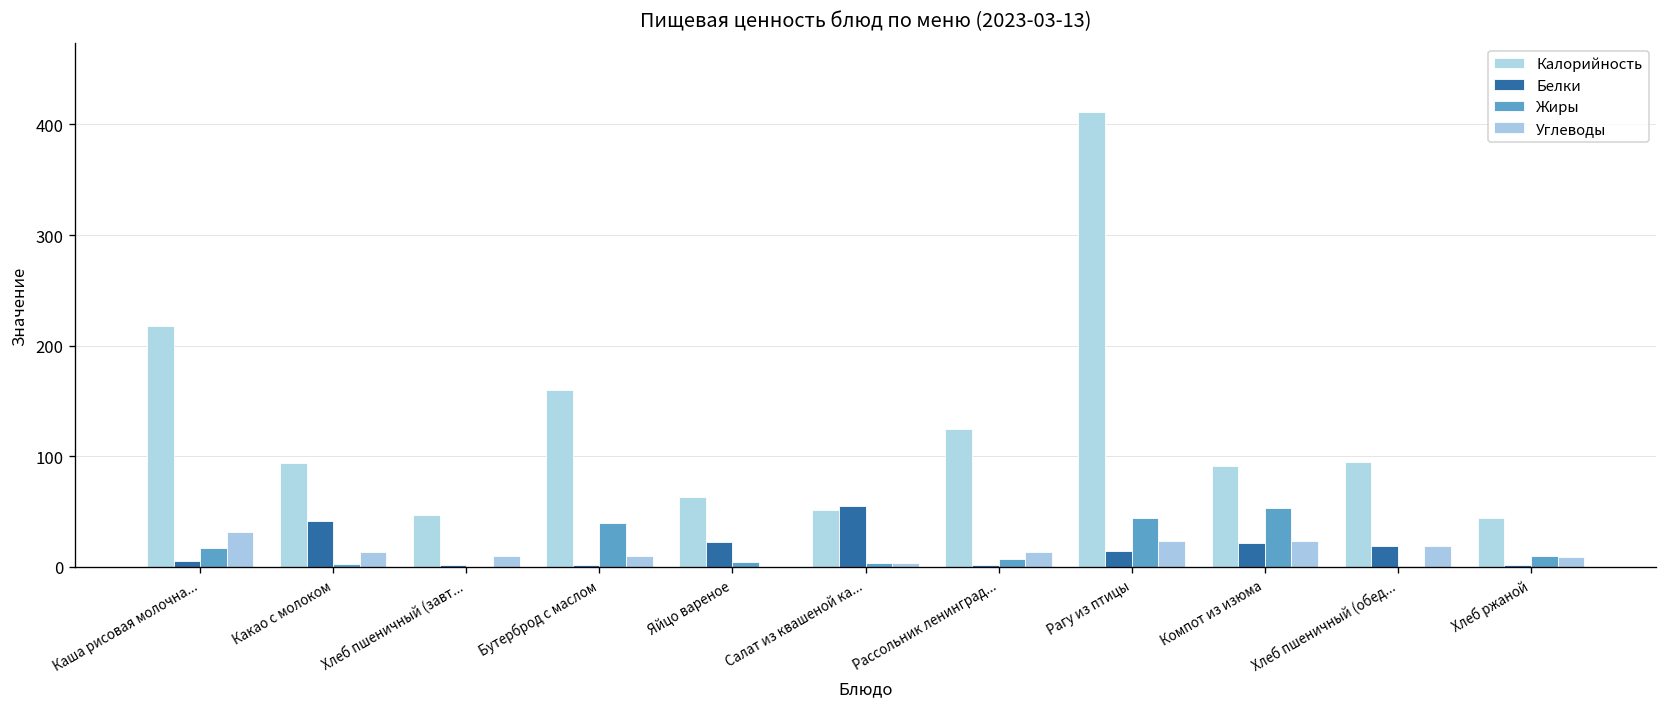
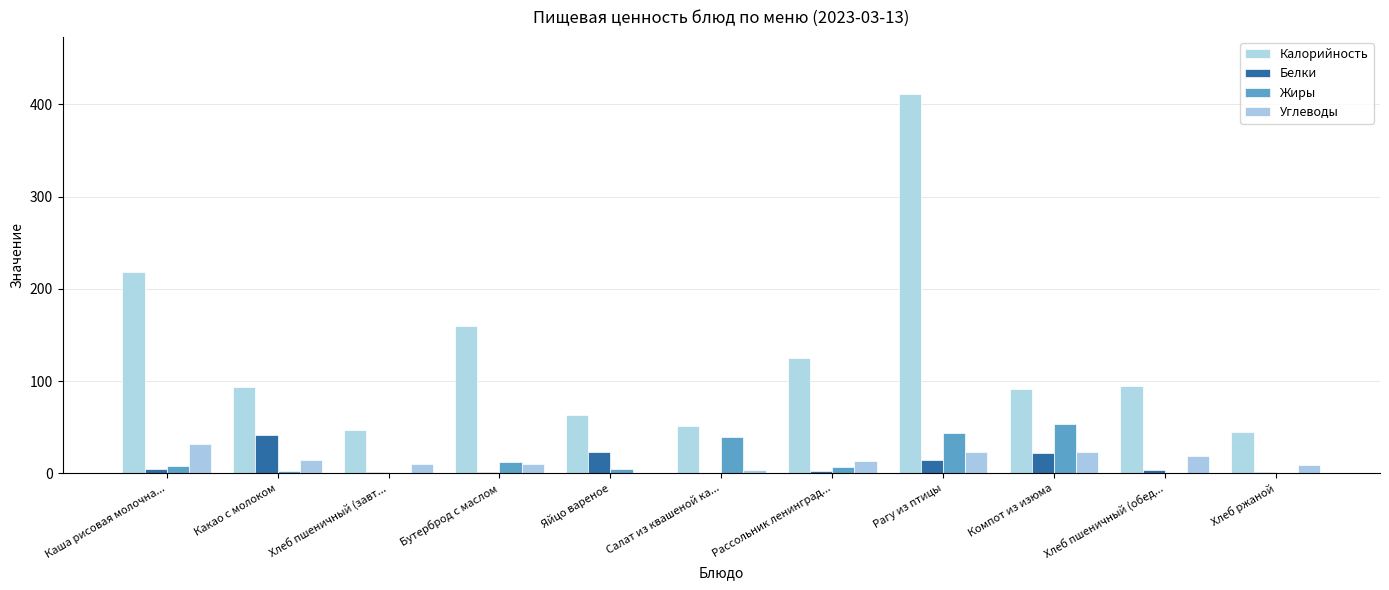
  {
    "Белки": {
      "Каша рисовая молочна...": 10,
      "Какао с молоком": 40,
      "Яйцо вареное": 20,
-     "Салат из квашеной ка...": 60,
+     "Салат из квашеной ка...": 0,
      "Рагу из птицы": 10,
      "Компот из изюма": 20,
-     "Хлеб пшеничный (обед...": 20
+     "Хлеб пшеничный (обед...": 0
    },
    "Жиры": {
-     "Каша рисовая молочна...": 20,
+     "Каша рисовая молочна...": 10,
      "Какао с молоком": 0,
-     "Бутерброд с маслом": 40,
+     "Бутерброд с маслом": 10,
      "Яйцо вареное": 0,
-     "Салат из квашеной ка...": 0,
+     "Салат из квашеной ка...": 40,
      "Рассольник ленинград...": 10,
      "Рагу из птицы": 40,
      "Компот из изюма": 50,
-     "Хлеб ржаной": 10
+     "Хлеб ржаной": 0
    }
  }
